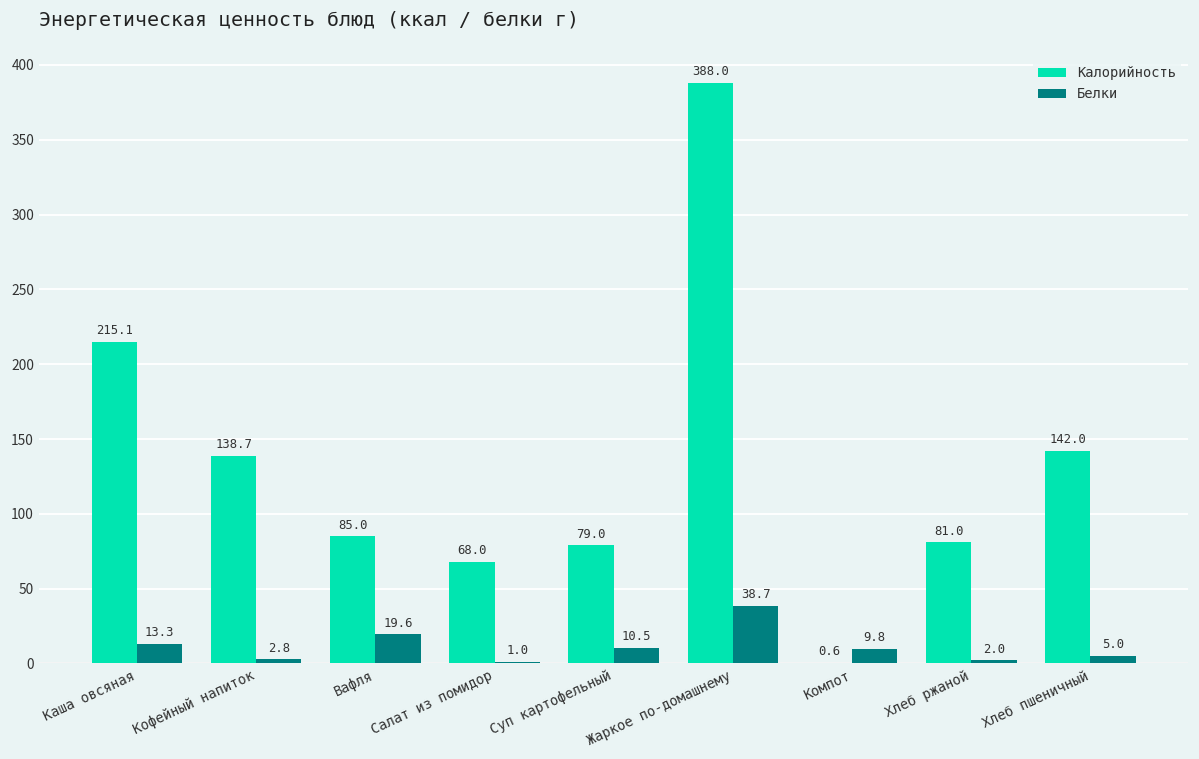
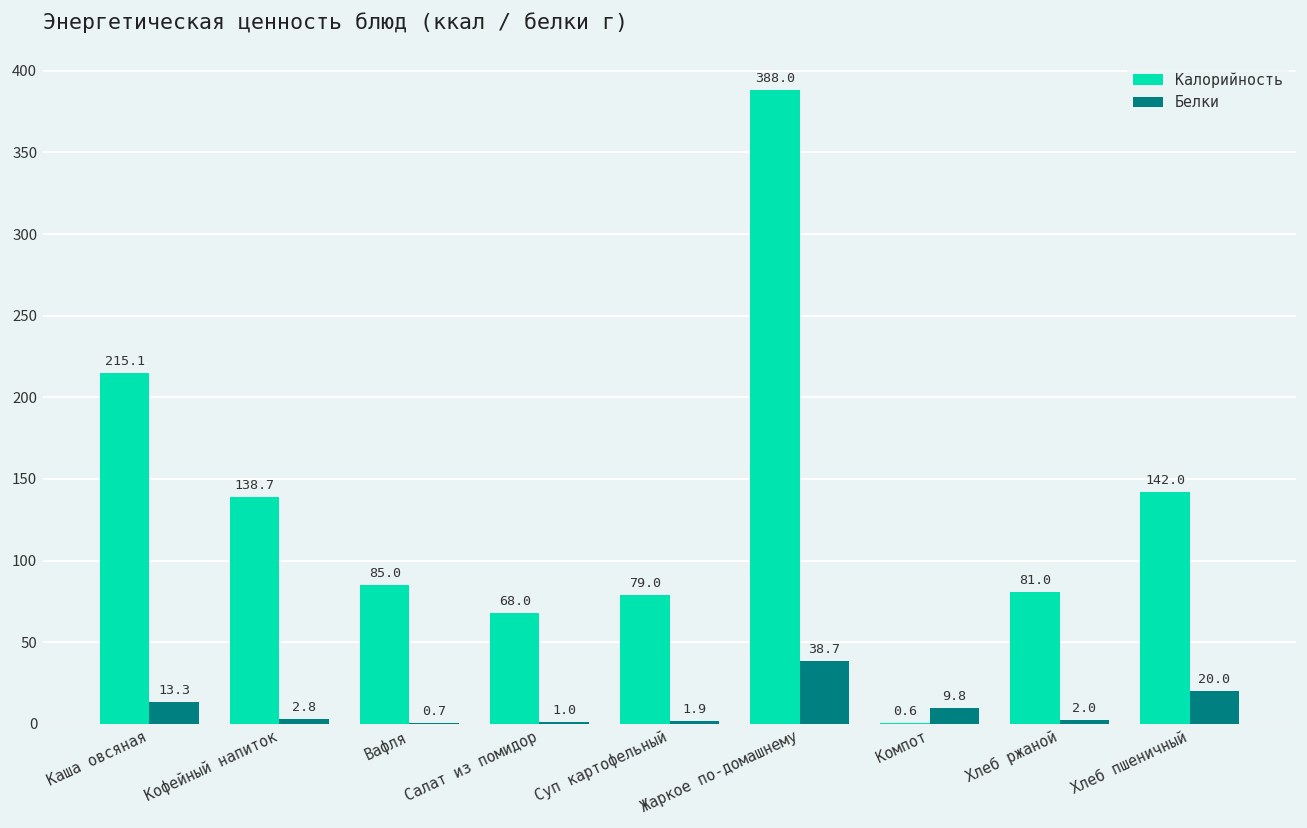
  {
    "Калорийность": {
      "Каша овсяная": 215.1,
      "Кофейный напиток": 138.7,
      "Вафля": 85.0,
      "Салат из помидор": 68.0,
      "Суп картофельный": 79.0,
      "Жаркое по-домашнему": 388.0,
      "Компот": 0.6,
      "Хлеб ржаной": 81.0,
      "Хлеб пшеничный": 142.0
    },
    "Белки": {
      "Каша овсяная": 13.3,
      "Кофейный напиток": 2.8,
-     "Вафля": 19.6,
+     "Вафля": 0.7,
      "Салат из помидор": 1.0,
-     "Суп картофельный": 10.5,
+     "Суп картофельный": 1.9,
      "Жаркое по-домашнему": 38.7,
      "Компот": 9.8,
      "Хлеб ржаной": 2.0,
-     "Хлеб пшеничный": 5.0
+     "Хлеб пшеничный": 20.0
    }
  }
